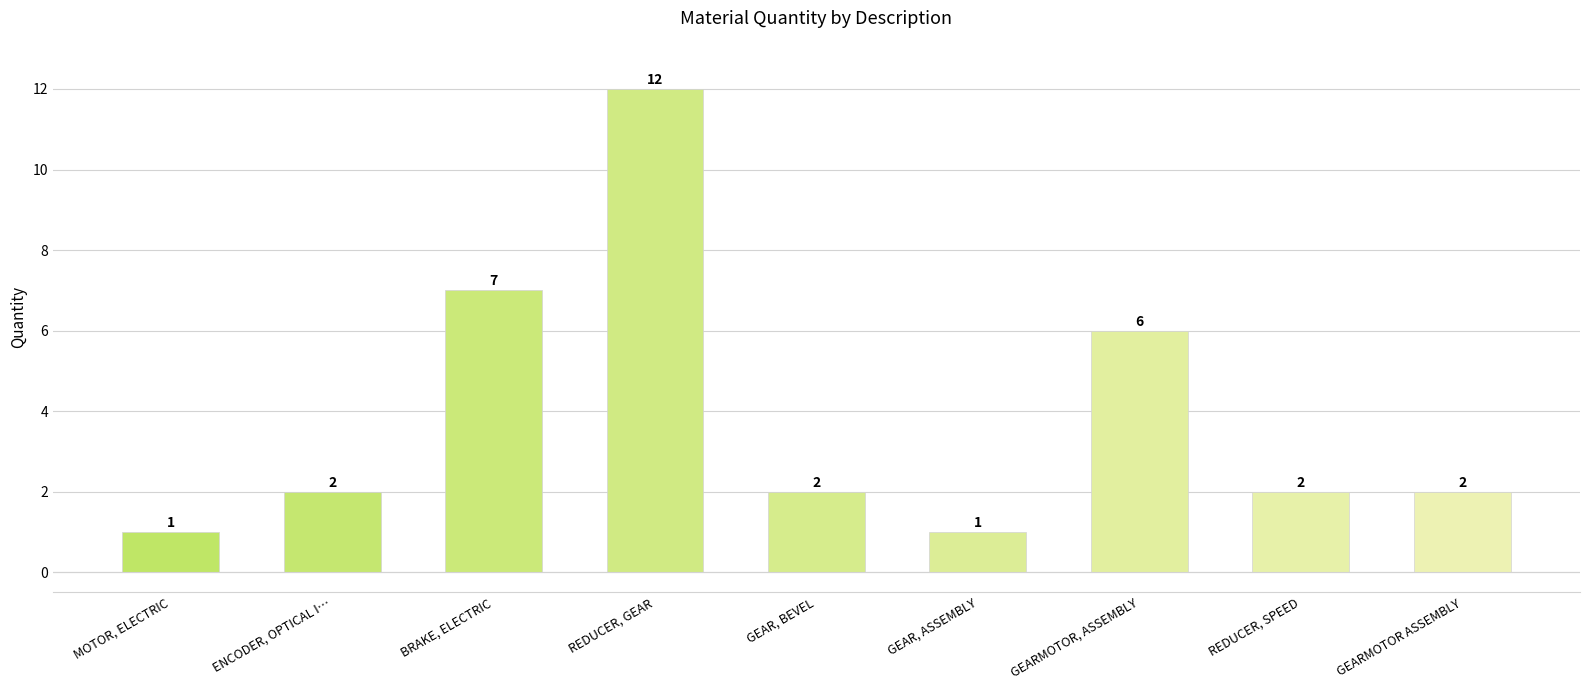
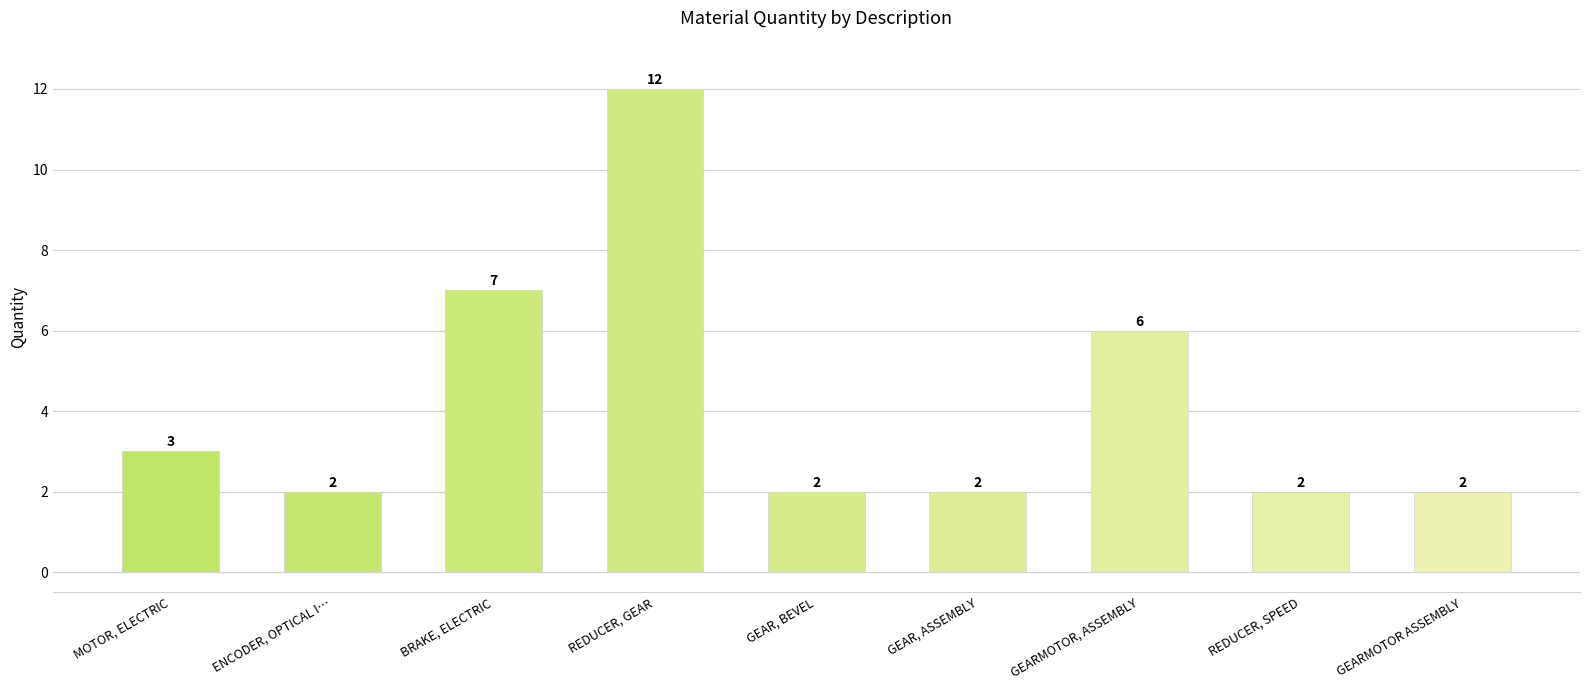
  {
-   "MOTOR, ELECTRIC": 1,
+   "MOTOR, ELECTRIC": 3,
    "ENCODER, OPTICAL I…": 2,
    "BRAKE, ELECTRIC": 7,
    "REDUCER, GEAR": 12,
    "GEAR, BEVEL": 2,
-   "GEAR, ASSEMBLY": 1,
+   "GEAR, ASSEMBLY": 2,
    "GEARMOTOR, ASSEMBLY": 6,
    "REDUCER, SPEED": 2,
    "GEARMOTOR ASSEMBLY": 2
  }
